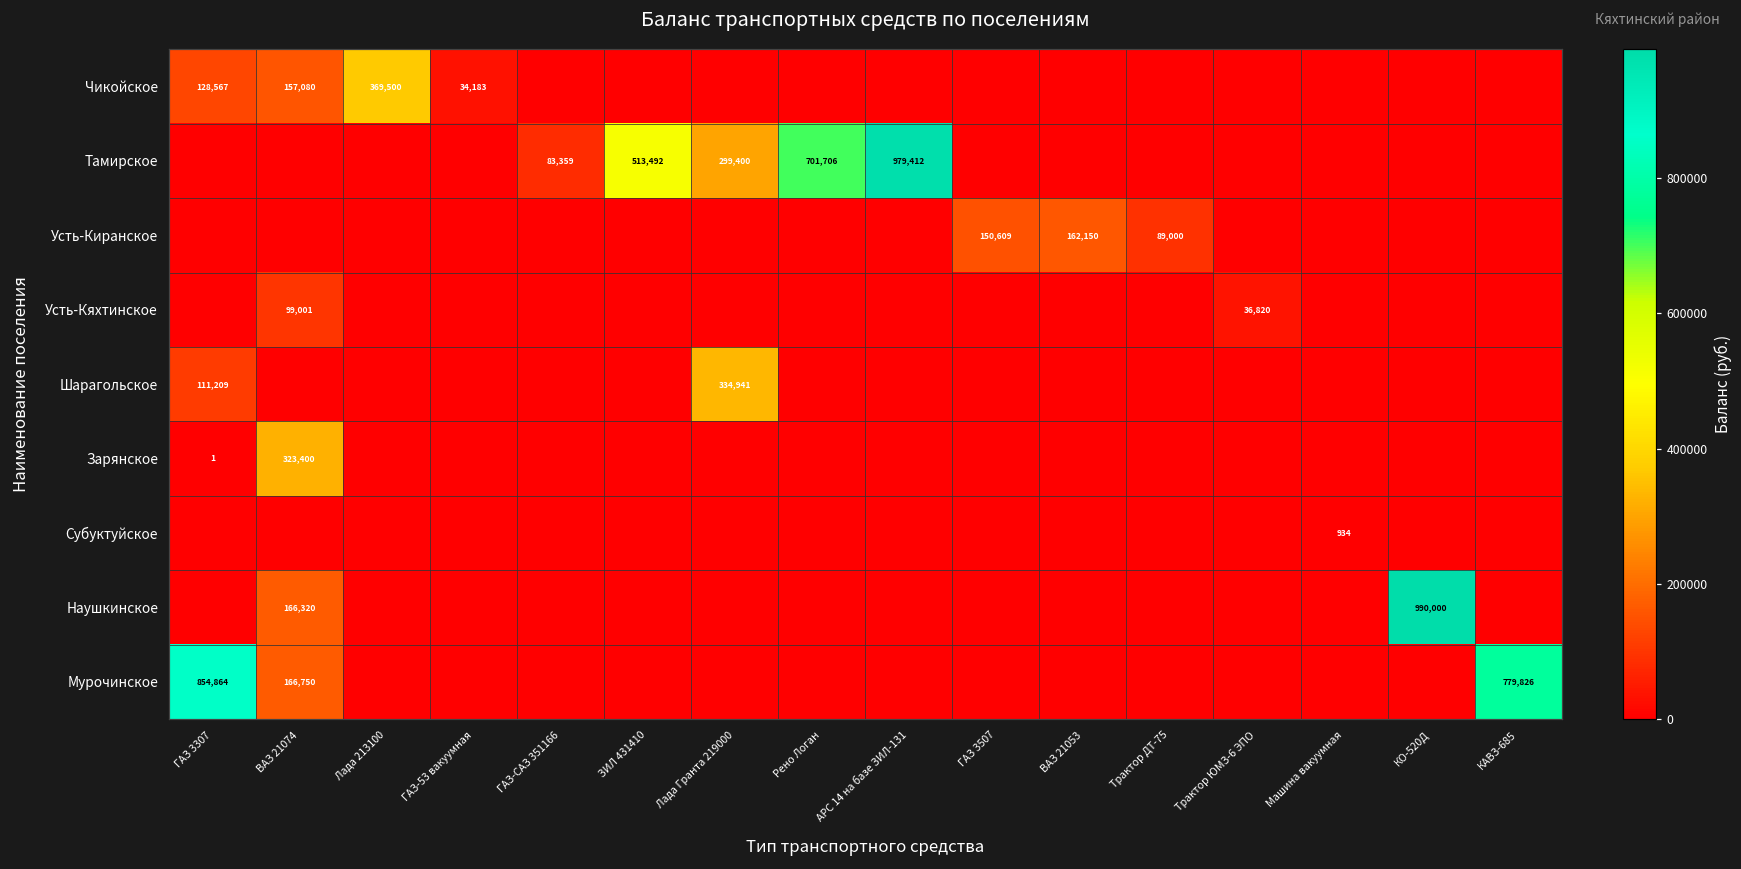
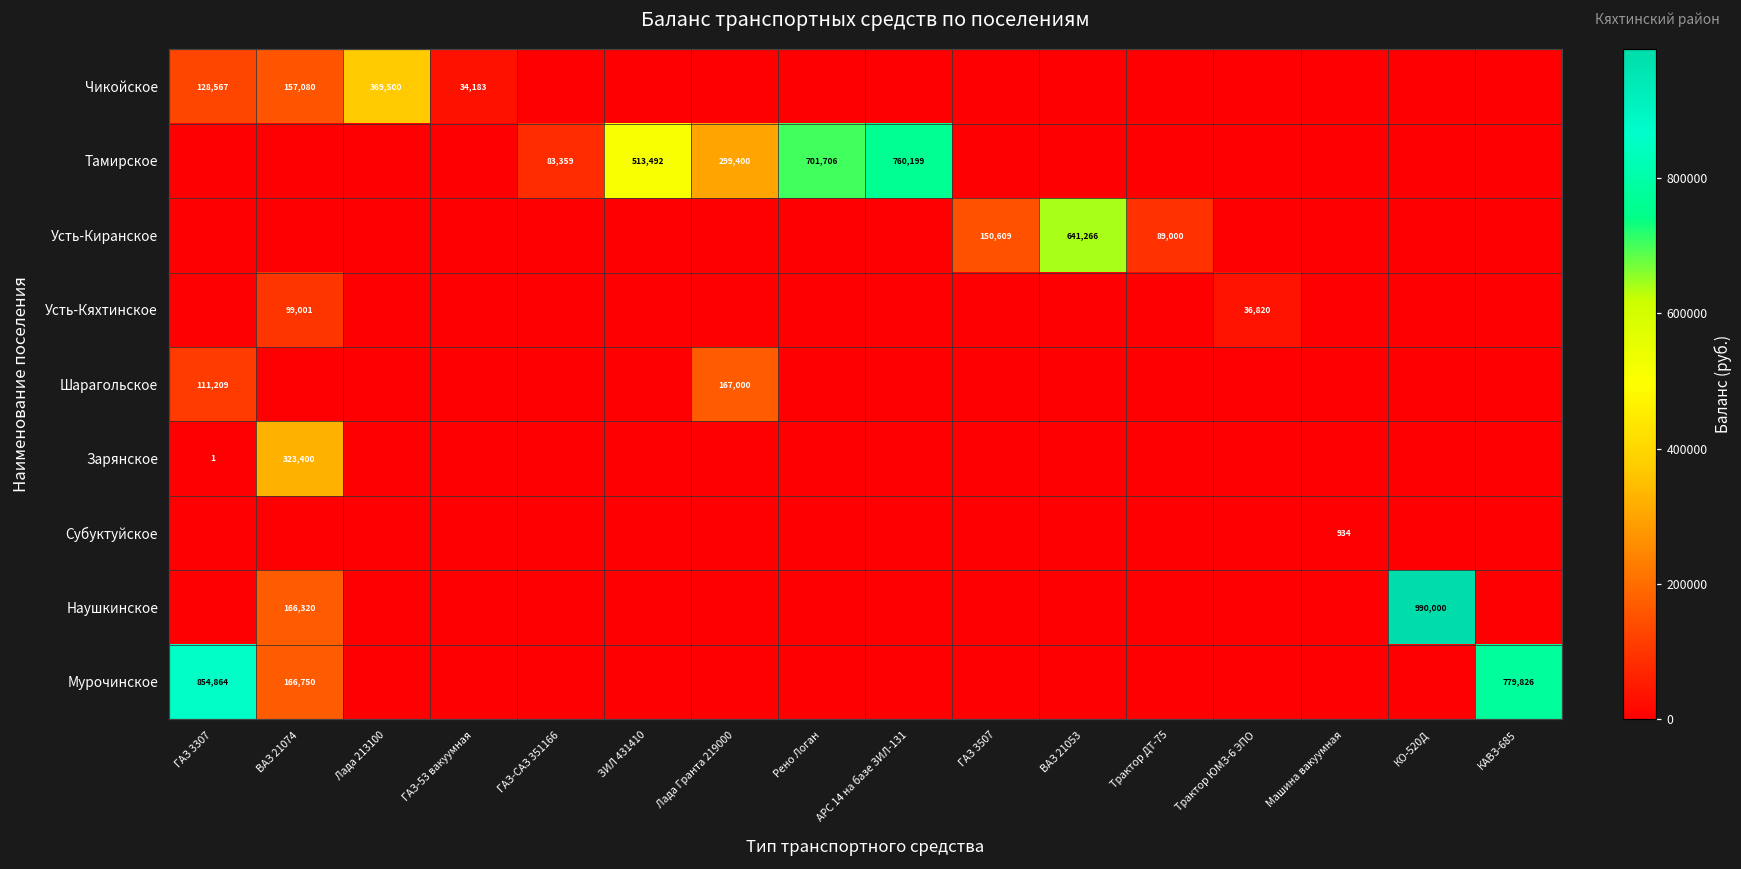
  {
    "Чикойское": {
      "ГАЗ 3307": "128,567",
      "ВАЗ 21074": "157,080",
      "Лада 213100": "369,500",
      "ГАЗ-53 вакуумная": "34,183"
    },
    "Тамирское": {
      "ГАЗ-САЗ 351166": "83,359",
      "ЗИЛ 431410": "513,492",
      "Лада Гранта 219000": "299,400",
      "Рено Логан": "701,706",
-     "АРС 14 на базе ЗИЛ-131": "979,412"
+     "АРС 14 на базе ЗИЛ-131": "760,199"
    },
    "Усть-Киранское": {
      "ГАЗ 3507": "150,609",
-     "ВАЗ 21053": "162,150",
+     "ВАЗ 21053": "641,266",
      "Трактор ДТ-75": "89,000"
    },
    "Усть-Кяхтинское": {
      "ВАЗ 21074": "99,001",
      "Трактор ЮМЗ-6 ЭПО": "36,820"
    },
    "Шарагольское": {
      "ГАЗ 3307": "111,209",
-     "Лада Гранта 219000": "334,941"
+     "Лада Гранта 219000": "167,000"
    },
    "Зарянское": {
      "ГАЗ 3307": "1",
      "ВАЗ 21074": "323,400"
    },
    "Субуктуйское": {
      "Машина вакуумная": "934"
    },
    "Наушкинское": {
      "ВАЗ 21074": "166,320",
      "КО-520Д": "990,000"
    },
    "Мурочинское": {
      "ГАЗ 3307": "854,864",
      "ВАЗ 21074": "166,750",
      "КАВЗ-685": "779,826"
    }
  }
